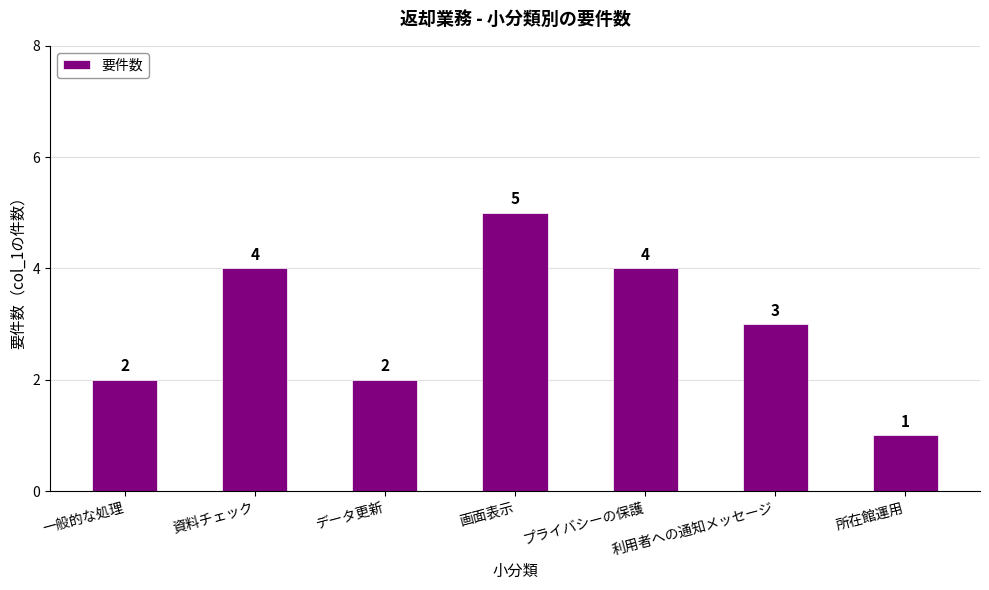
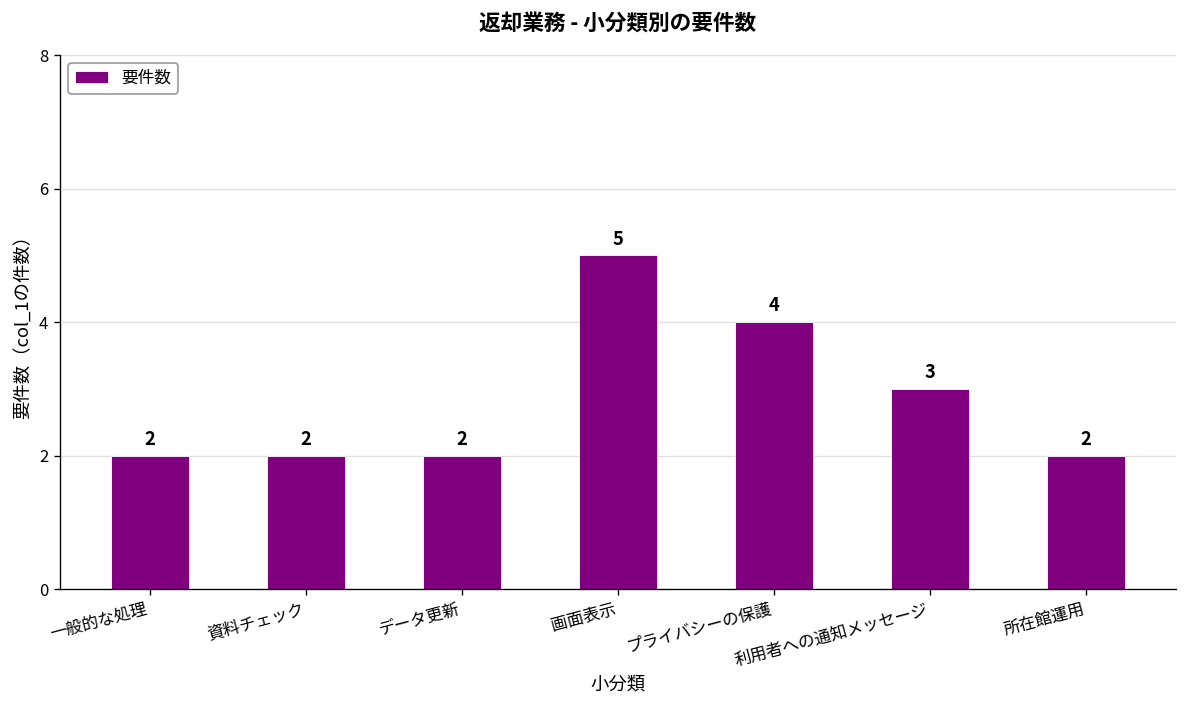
  {
    "一般的な処理": 2,
-   "資料チェック": 4,
+   "資料チェック": 2,
    "データ更新": 2,
    "画面表示": 5,
    "プライバシーの保護": 4,
    "利用者への通知メッセージ": 3,
-   "所在館運用": 1
+   "所在館運用": 2
  }
